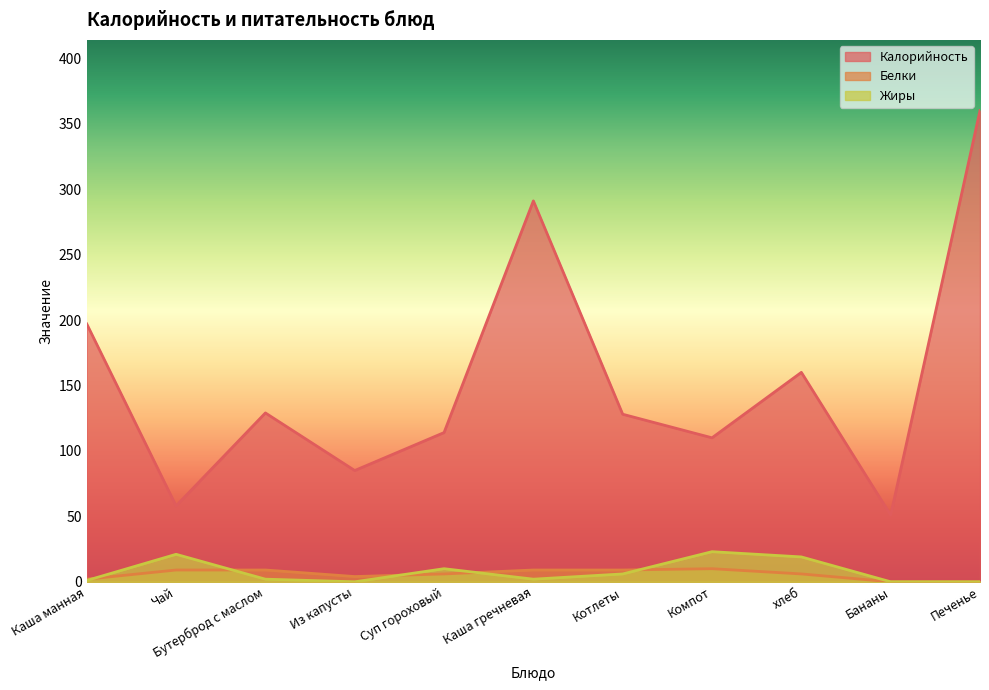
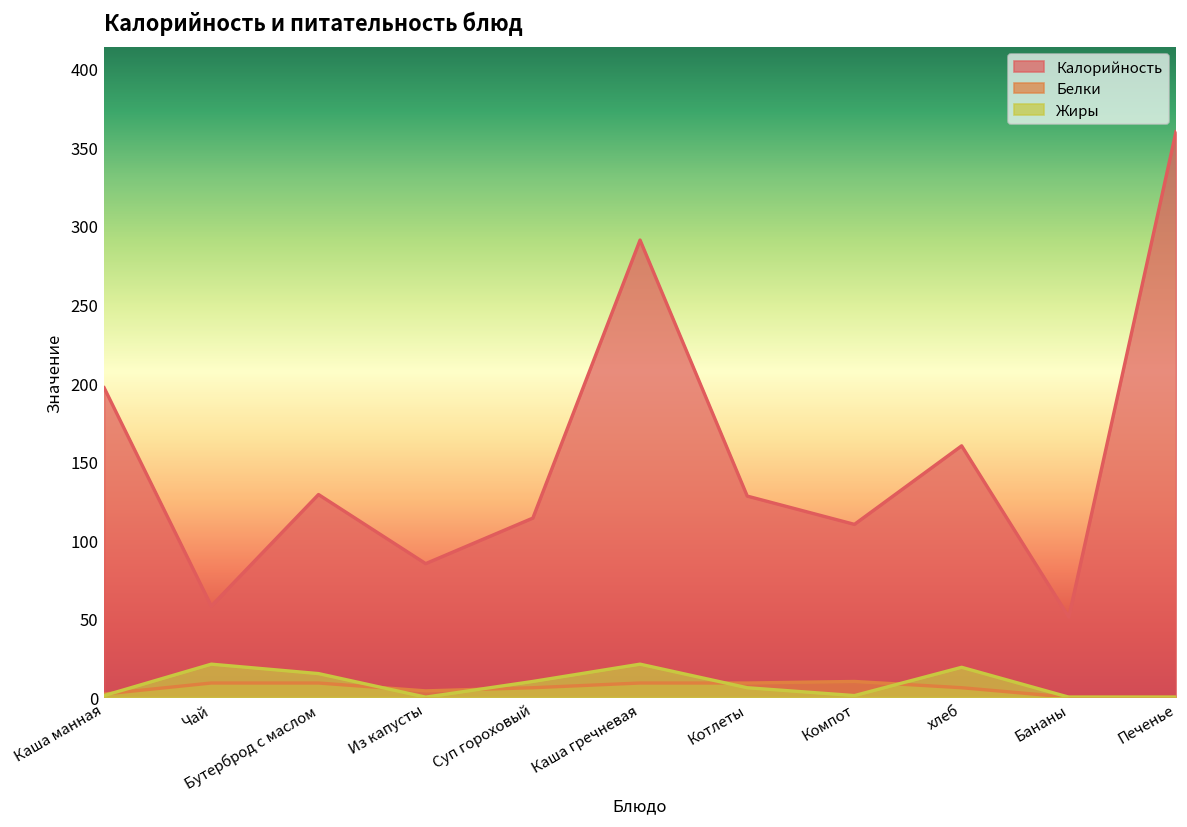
  {
    "Жиры": {
      "Чай": 21,
-     "Бутерброд с маслом": 2,
+     "Бутерброд с маслом": 15,
      "Из капусты": 0,
      "Суп гороховый": 10,
-     "Каша гречневая": 2,
+     "Каша гречневая": 21,
      "Котлеты": 6,
-     "Компот": 23,
+     "Компот": 1,
      "хлеб": 19
    }
  }
